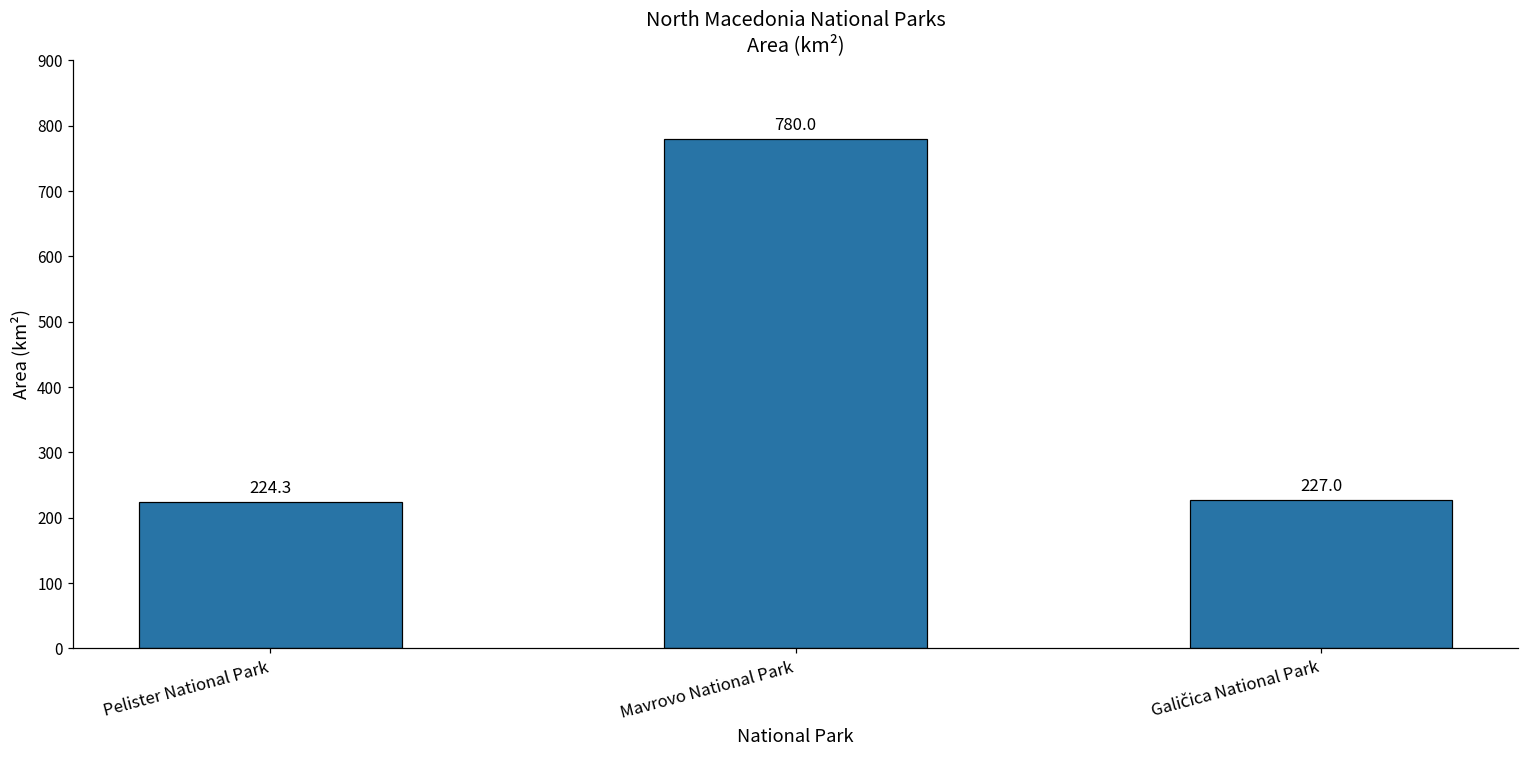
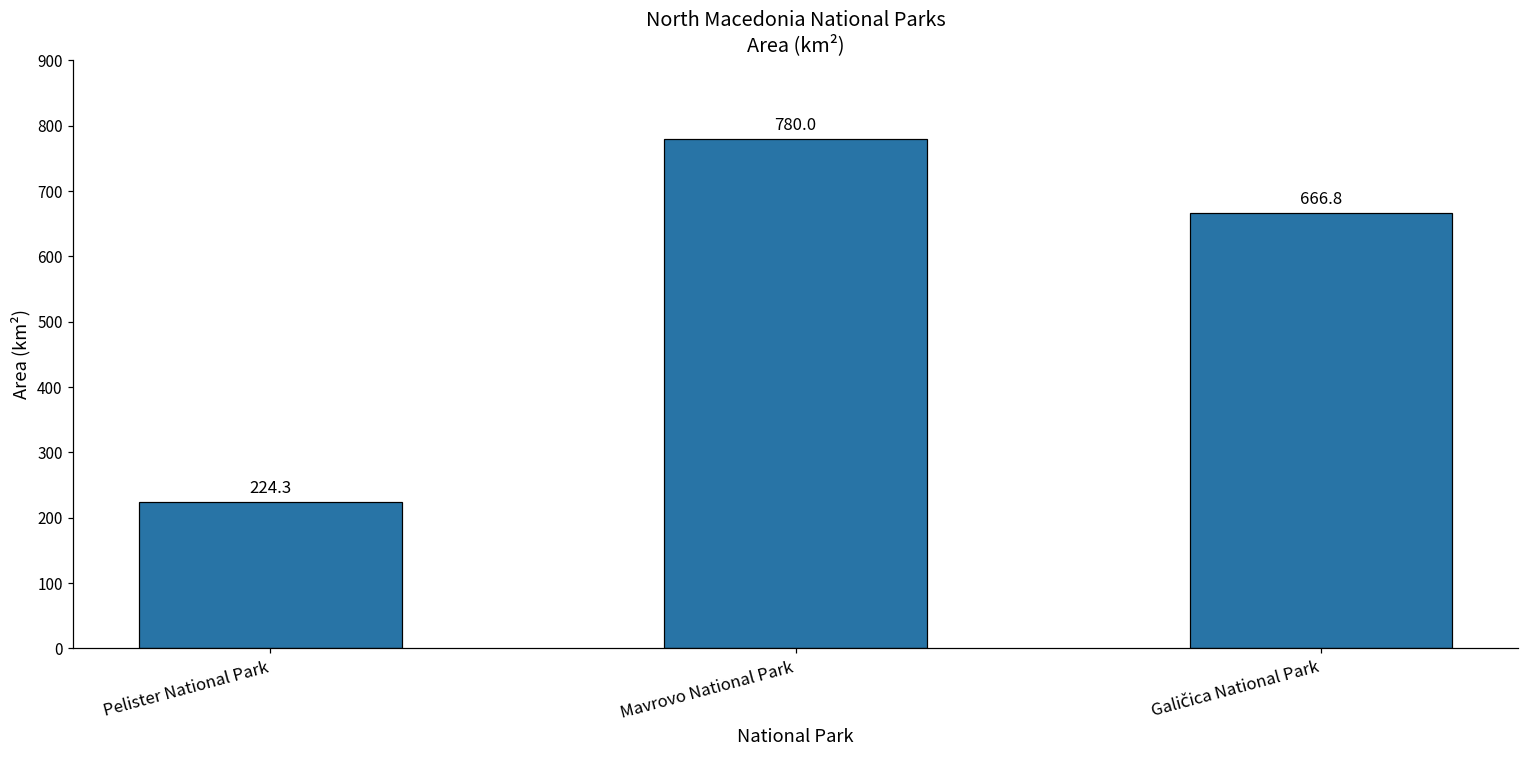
  {
    "Pelister National Park": 224.3,
    "Mavrovo National Park": 780.0,
-   "Galičica National Park": 227.0
+   "Galičica National Park": 666.8
  }
